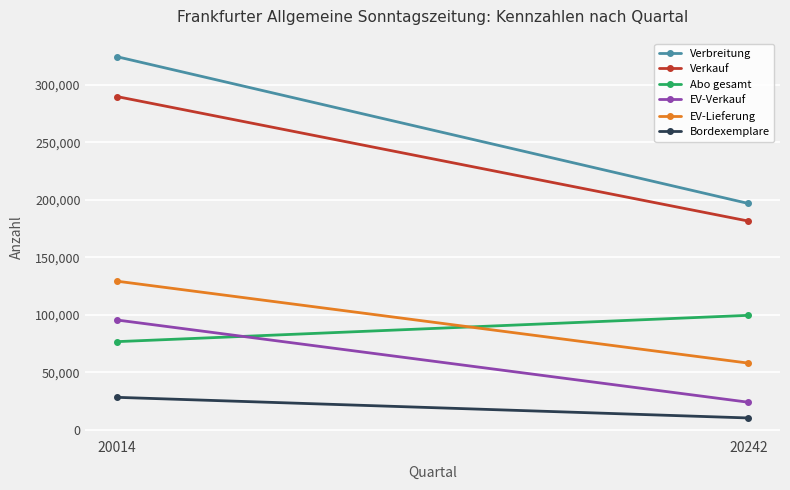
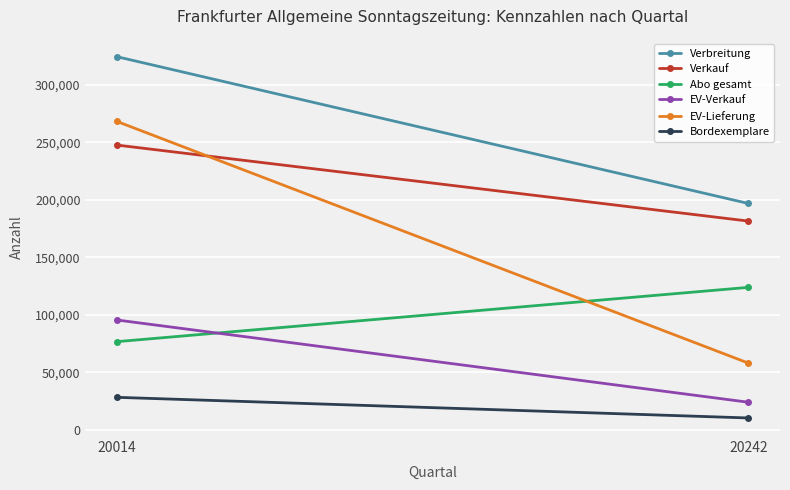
  {
    "Verbreitung": {
      "20014": "324,000",
      "20242": "197,000"
    },
    "Verkauf": {
-     "20014": "290,000",
+     "20014": "248,000",
      "20242": "182,000"
    },
    "Abo gesamt": {
      "20014": "77,000",
-     "20242": "100,000"
+     "20242": "124,000"
    },
    "EV-Verkauf": {
      "20014": "96,000",
      "20242": "24,000"
    },
    "EV-Lieferung": {
-     "20014": "129,000",
+     "20014": "268,000",
      "20242": "58,000"
    },
    "Bordexemplare": {
      "20014": "28,000",
      "20242": "10,000"
    }
  }
